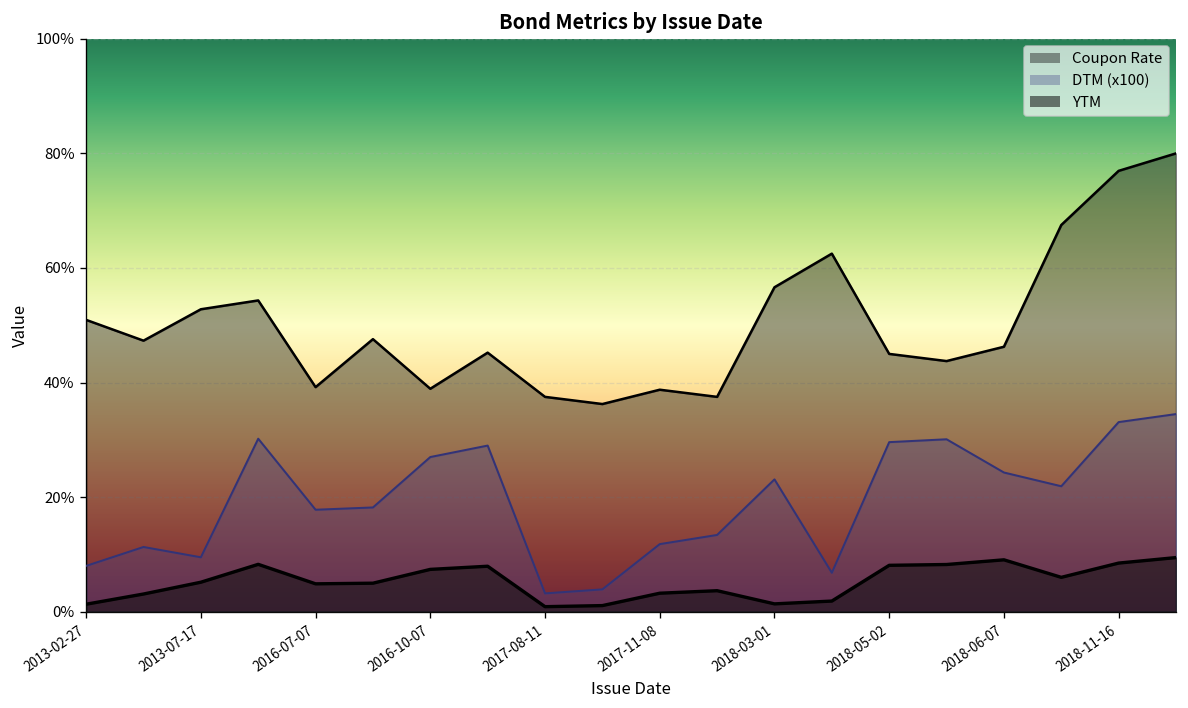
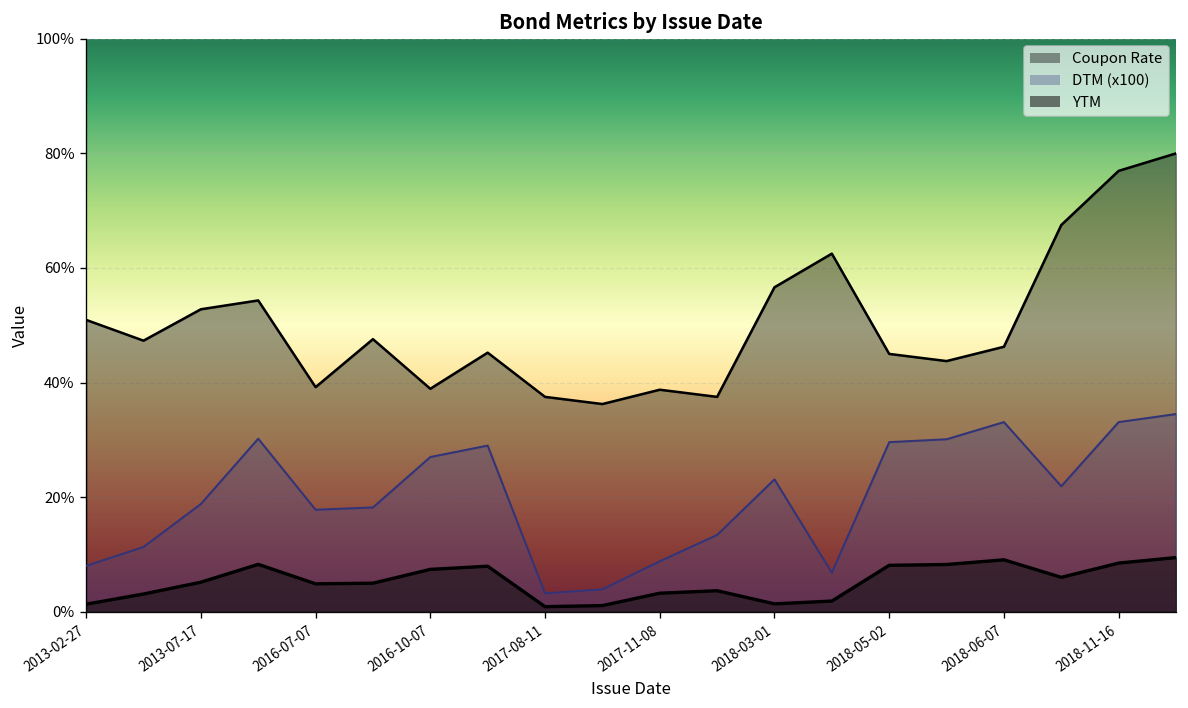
  {
    "DTM (x100)": {
      "2013-02-27": "8%",
-     "2013-07-17": "10%",
+     "2013-07-17": "19%",
      "2016-07-07": "18%",
      "2016-10-07": "27%",
      "2017-08-11": "3%",
-     "2017-11-08": "12%",
+     "2017-11-08": "9%",
      "2018-03-01": "23%",
      "2018-05-02": "30%",
-     "2018-06-07": "24%",
+     "2018-06-07": "33%",
      "2018-11-16": "33%"
    }
  }
